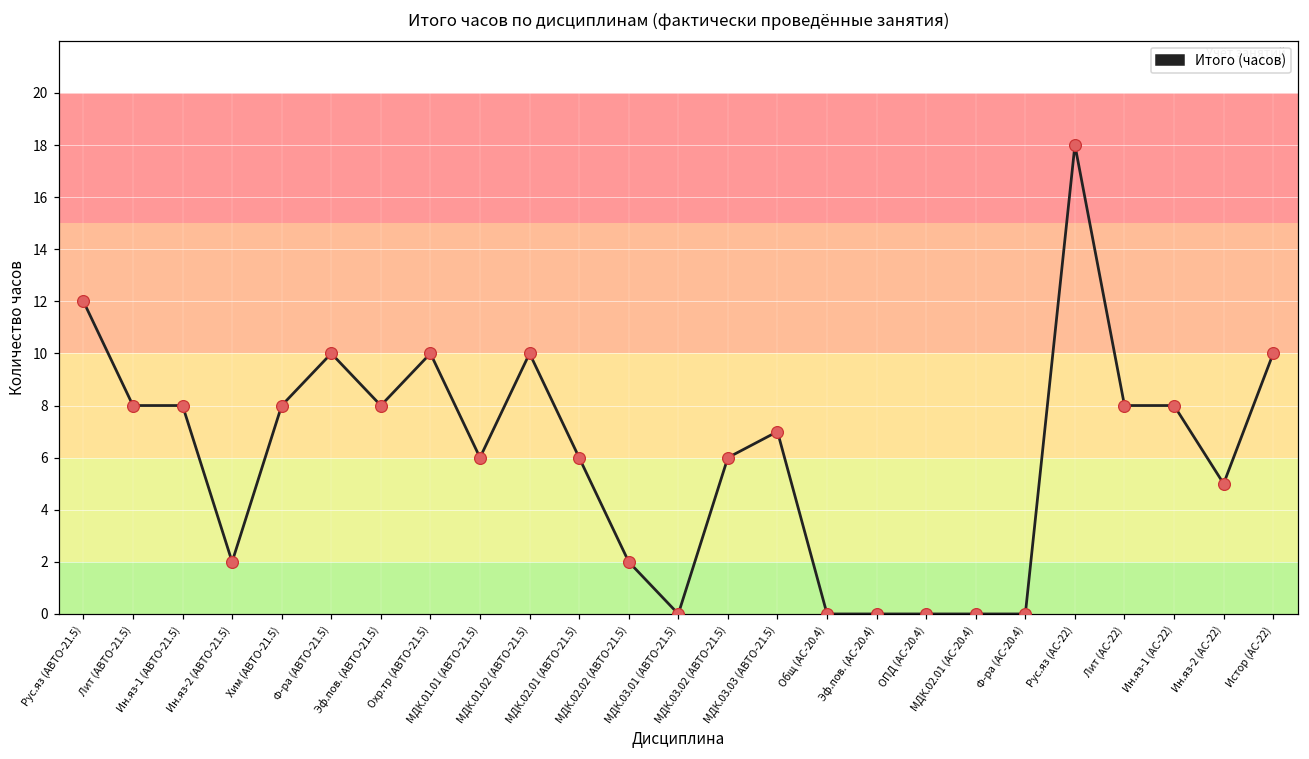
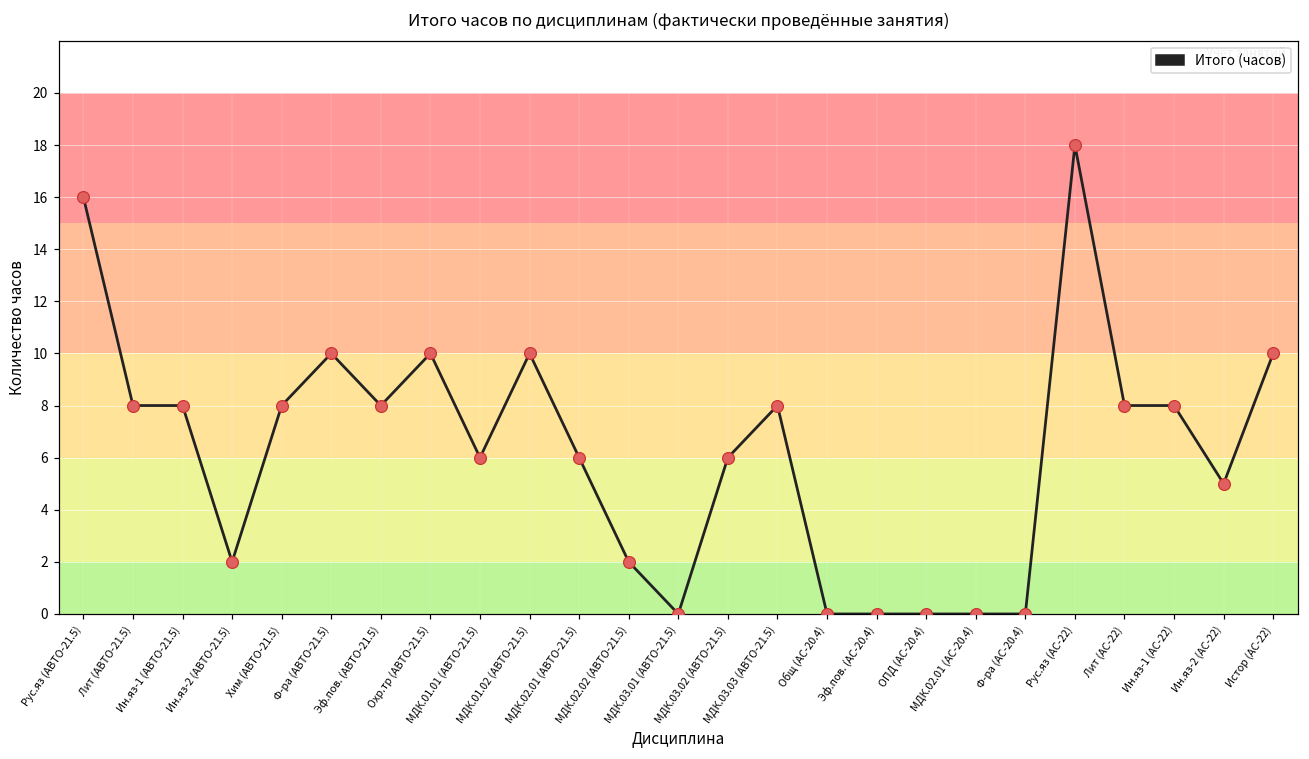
  {
-   "Рус.яз (АВТО-21.5)": 12,
+   "Рус.яз (АВТО-21.5)": 16,
    "Лит (АВТО-21.5)": 8,
    "Ин.яз-1 (АВТО-21.5)": 8,
    "Ин.яз-2 (АВТО-21.5)": 2,
    "Хим (АВТО-21.5)": 8,
    "Ф-ра (АВТО-21.5)": 10,
    "Эф.пов. (АВТО-21.5)": 8,
    "Охр.тр (АВТО-21.5)": 10,
    "МДК.01.01 (АВТО-21.5)": 6,
    "МДК.01.02 (АВТО-21.5)": 10,
    "МДК.02.01 (АВТО-21.5)": 6,
    "МДК.02.02 (АВТО-21.5)": 2,
    "МДК.03.01 (АВТО-21.5)": 0,
    "МДК.03.02 (АВТО-21.5)": 6,
-   "МДК.03.03 (АВТО-21.5)": 7,
+   "МДК.03.03 (АВТО-21.5)": 8,
    "Общ (АС-20.4)": 0,
    "Эф.пов. (АС-20.4)": 0,
    "ОПД (АС-20.4)": 0,
    "МДК.02.01 (АС-20.4)": 0,
    "Ф-ра (АС-20.4)": 0,
    "Рус.яз (АС-22)": 18,
    "Лит (АС-22)": 8,
    "Ин.яз-1 (АС-22)": 8,
    "Ин.яз-2 (АС-22)": 5,
    "Истор (АС-22)": 10
  }
